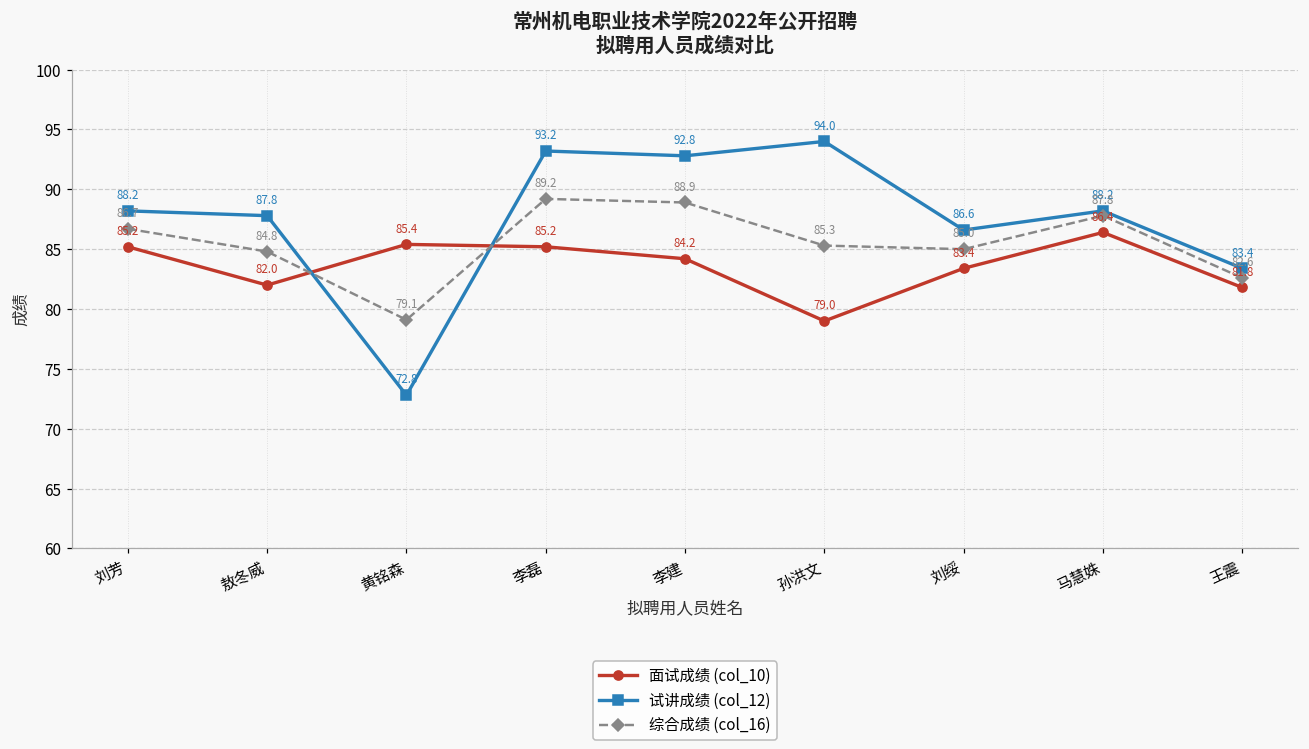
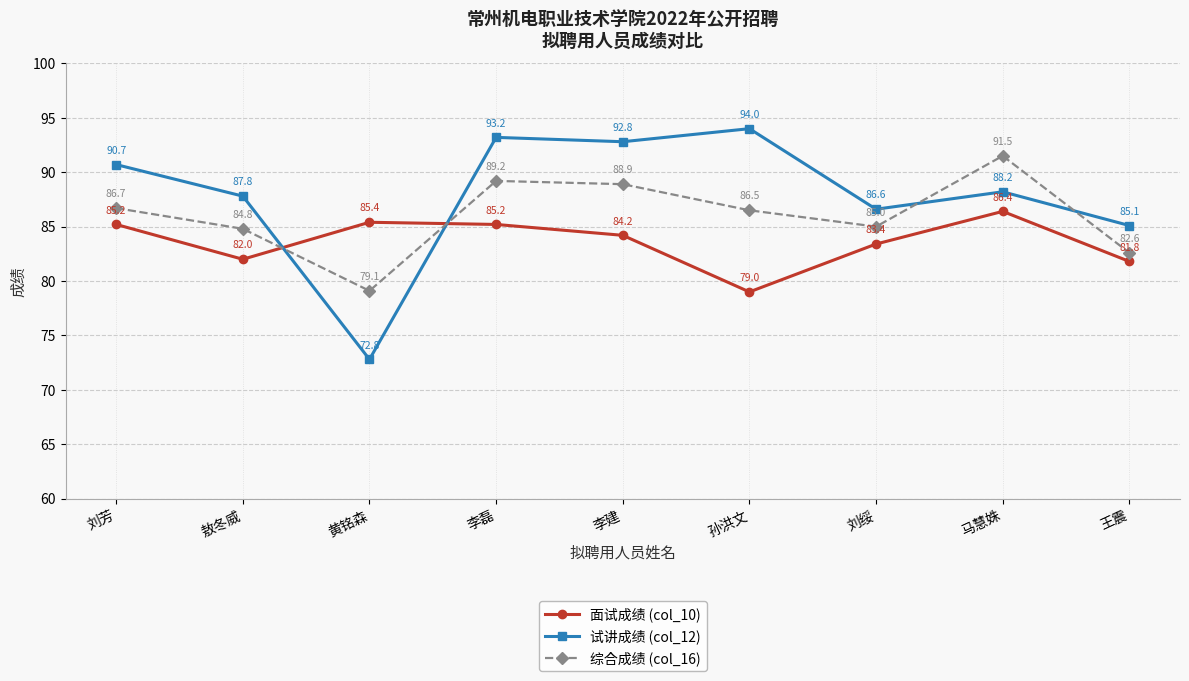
  {
    "面试成绩 (col_10)": {
      "敖冬威": 82.0,
      "黄铭森": 85.4,
      "李磊": 85.2,
      "李建": 84.2,
      "孙洪文": 79.0
    },
    "试讲成绩 (col_12)": {
-     "刘芳": 88.2,
+     "刘芳": 90.7,
      "敖冬威": 87.8,
      "黄铭森": 72.8,
      "李磊": 93.2,
      "李建": 92.8,
      "孙洪文": 94.0,
      "刘绥": 86.6,
      "马慧姝": 88.2,
-     "王震": 83.4
+     "王震": 85.1
    },
    "综合成绩 (col_16)": {
      "刘芳": 86.7,
      "敖冬威": 84.8,
      "黄铭森": 79.1,
      "李磊": 89.2,
      "李建": 88.9,
-     "孙洪文": 85.3,
-     "马慧姝": 87.8,
+     "孙洪文": 86.5,
+     "马慧姝": 91.5,
      "王震": 82.6
    }
  }
